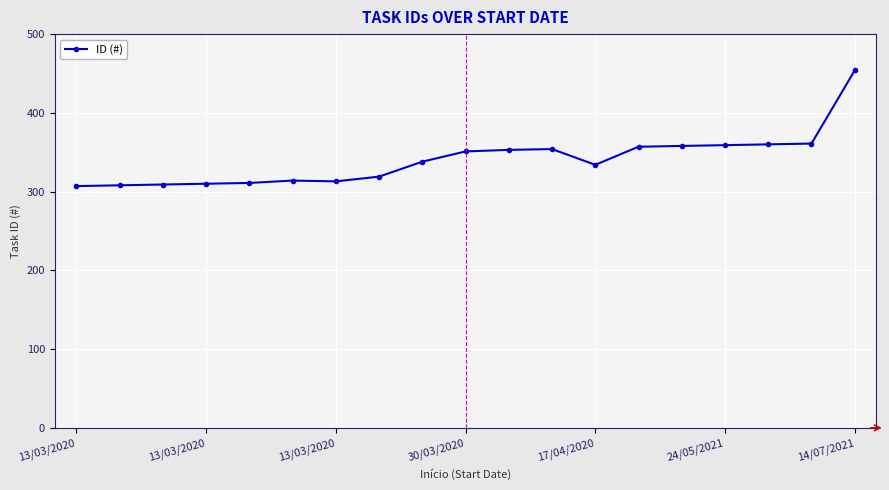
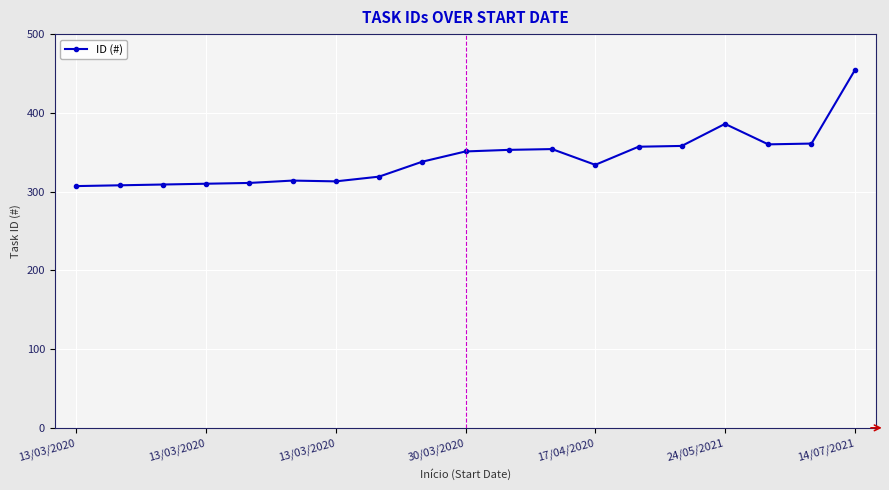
  {
    "30/03/2020": 350,
    "17/04/2020": 330,
-   "24/05/2021": 360,
+   "24/05/2021": 390,
    "14/07/2021": 450
  }
